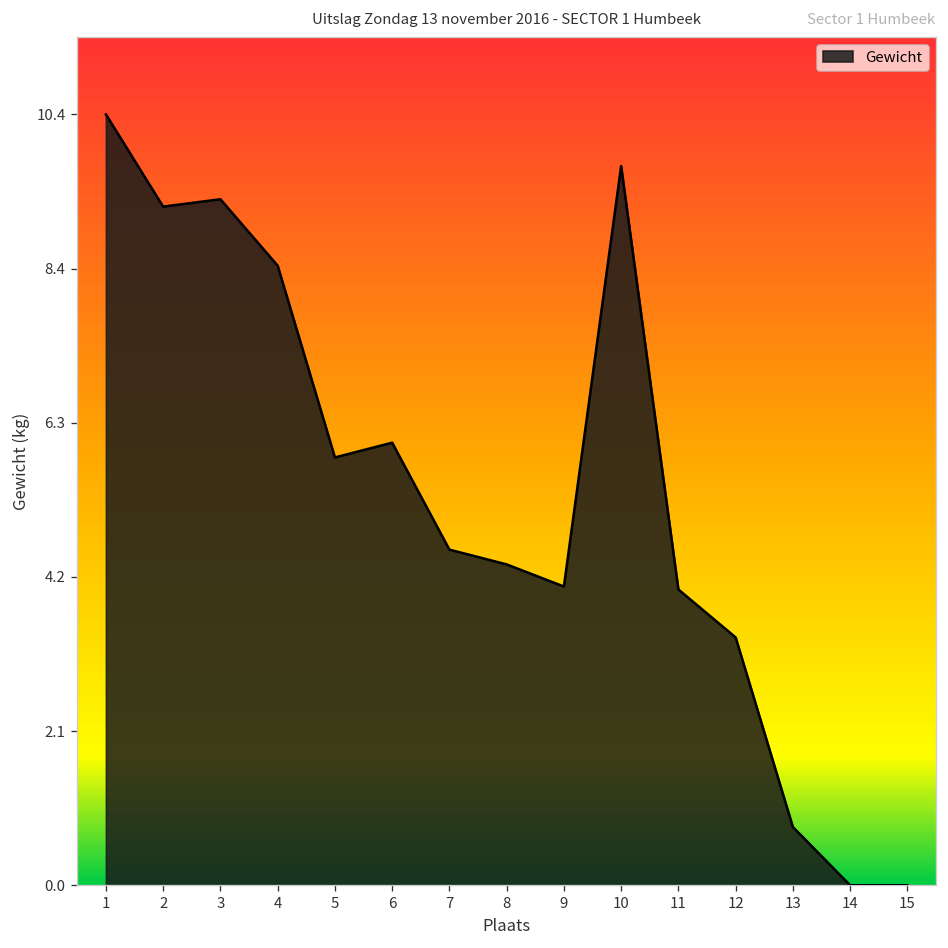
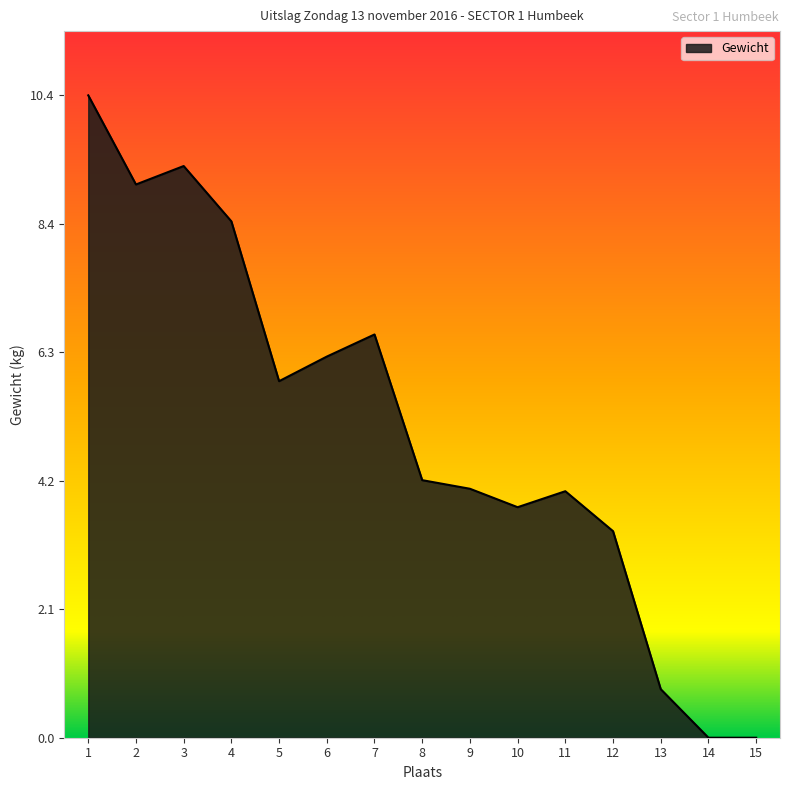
  {
    "1": 10.5,
-   "2": 9.2,
+   "2": 9.0,
    "3": 9.3,
    "4": 8.4,
    "5": 5.8,
-   "6": 6.0,
-   "7": 4.6,
-   "8": 4.4,
+   "6": 6.2,
+   "7": 6.6,
+   "8": 4.2,
    "9": 4.1,
-   "10": 9.8,
+   "10": 3.8,
    "11": 4.0,
    "12": 3.4,
    "13": 0.8,
    "14": 0.0,
    "15": 0.0
  }
